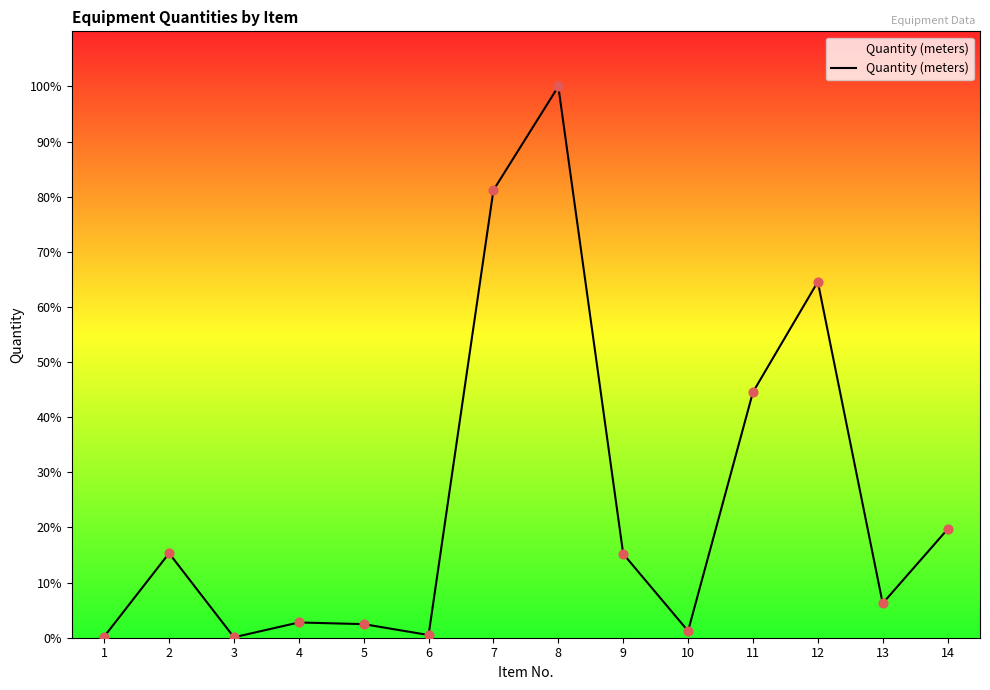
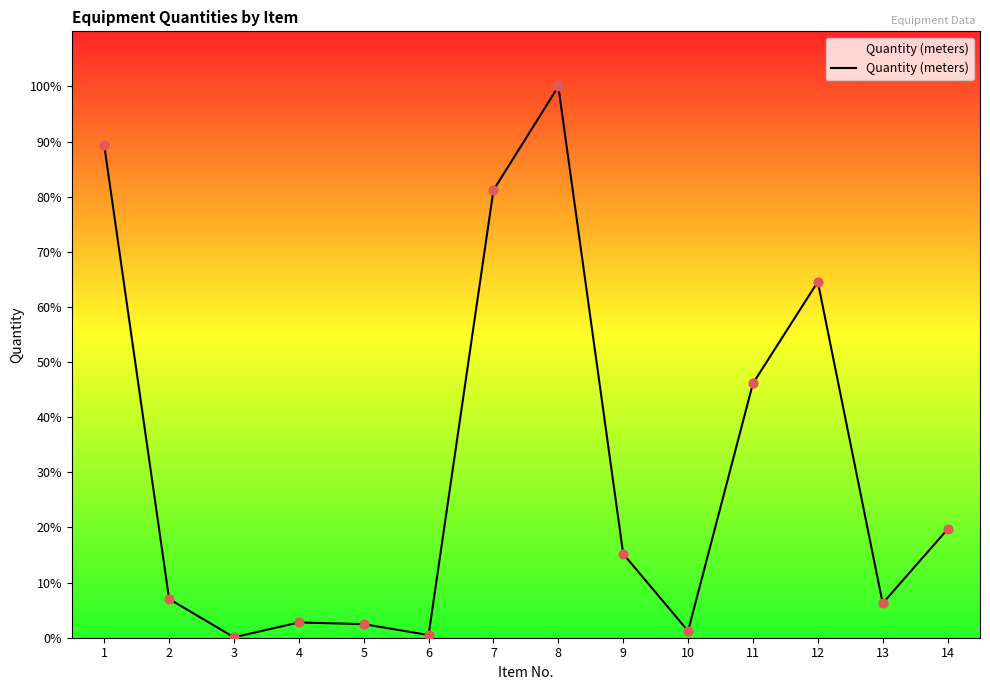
  {
-   "1": "0%",
-   "2": "15%",
+   "1": "89%",
+   "2": "7%",
    "3": "0%",
    "4": "3%",
    "5": "2%",
    "6": "0%",
    "7": "81%",
    "8": "100%",
    "9": "15%",
    "10": "1%",
-   "11": "45%",
+   "11": "46%",
    "12": "65%",
    "13": "6%",
    "14": "20%"
  }
